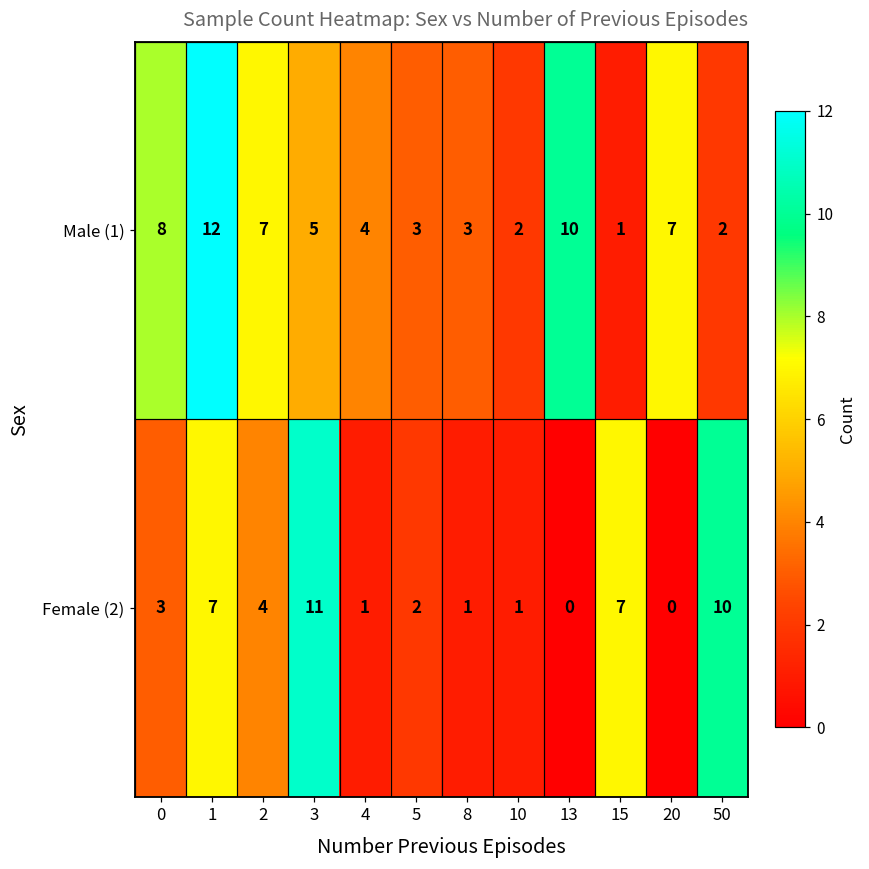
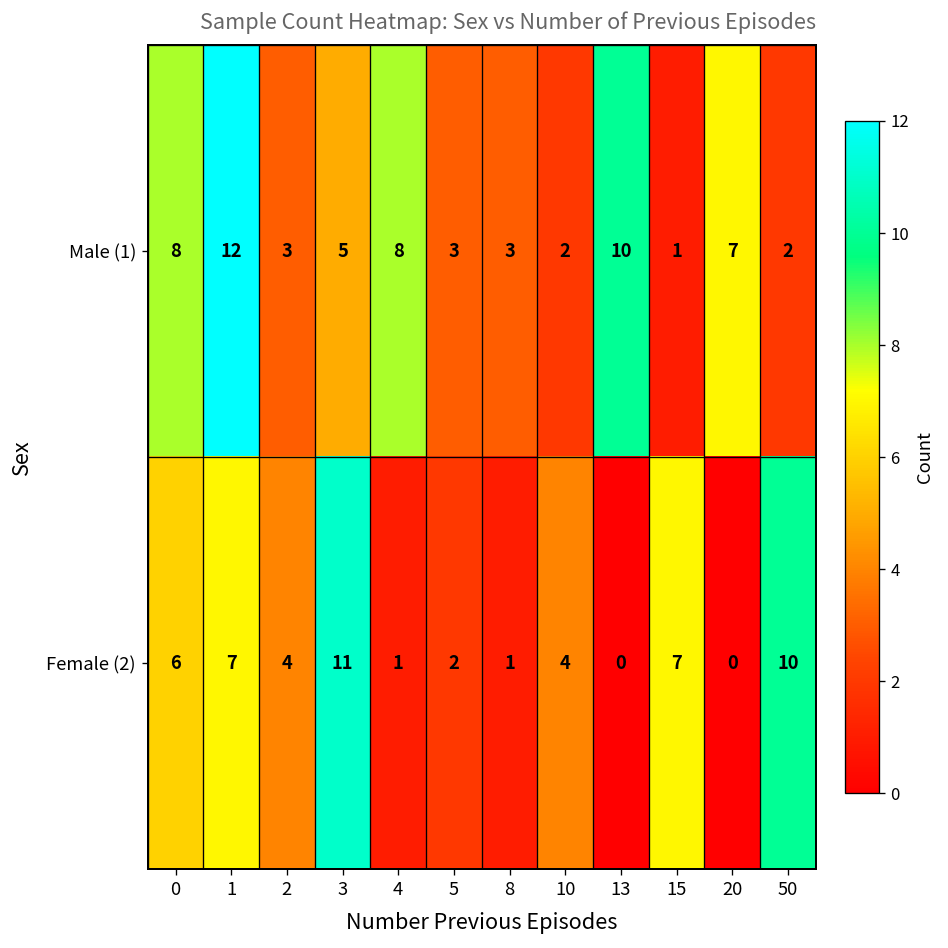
  {
    "Male (1)": {
      "0": 8,
      "1": 12,
-     "2": 7,
+     "2": 3,
      "3": 5,
-     "4": 4,
+     "4": 8,
      "5": 3,
      "8": 3,
      "10": 2,
      "13": 10,
      "15": 1,
      "20": 7,
      "50": 2
    },
    "Female (2)": {
-     "0": 3,
+     "0": 6,
      "1": 7,
      "2": 4,
      "3": 11,
      "4": 1,
      "5": 2,
      "8": 1,
-     "10": 1,
+     "10": 4,
      "13": 0,
      "15": 7,
      "20": 0,
      "50": 10
    }
  }
